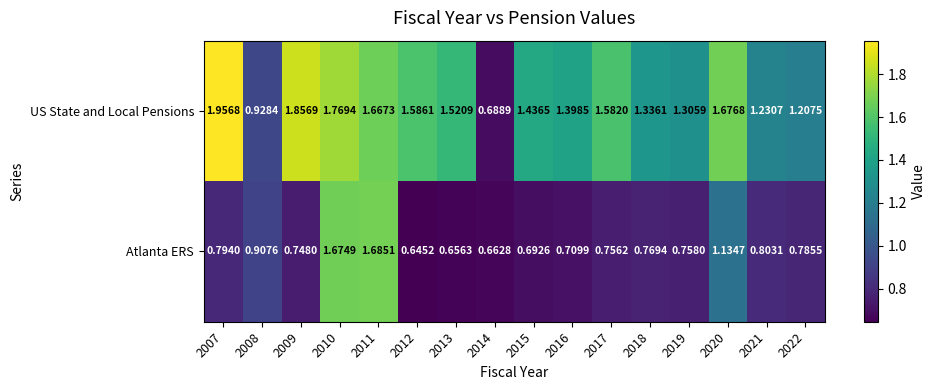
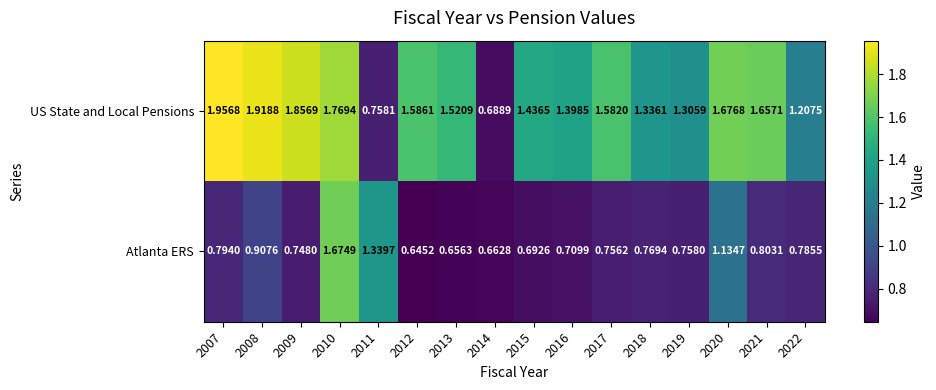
  {
    "US State and Local Pensions": {
      "2007": 1.9568,
-     "2008": 0.9284,
+     "2008": 1.9188,
      "2009": 1.8569,
      "2010": 1.7694,
-     "2011": 1.6673,
+     "2011": 0.7581,
      "2012": 1.5861,
      "2013": 1.5209,
      "2014": 0.6889,
      "2015": 1.4365,
      "2016": 1.3985,
      "2017": 1.5820,
      "2018": 1.3361,
      "2019": 1.3059,
      "2020": 1.6768,
-     "2021": 1.2307,
+     "2021": 1.6571,
      "2022": 1.2075
    },
    "Atlanta ERS": {
      "2007": 0.7940,
      "2008": 0.9076,
      "2009": 0.7480,
      "2010": 1.6749,
-     "2011": 1.6851,
+     "2011": 1.3397,
      "2012": 0.6452,
      "2013": 0.6563,
      "2014": 0.6628,
      "2015": 0.6926,
      "2016": 0.7099,
      "2017": 0.7562,
      "2018": 0.7694,
      "2019": 0.7580,
      "2020": 1.1347,
      "2021": 0.8031,
      "2022": 0.7855
    }
  }
